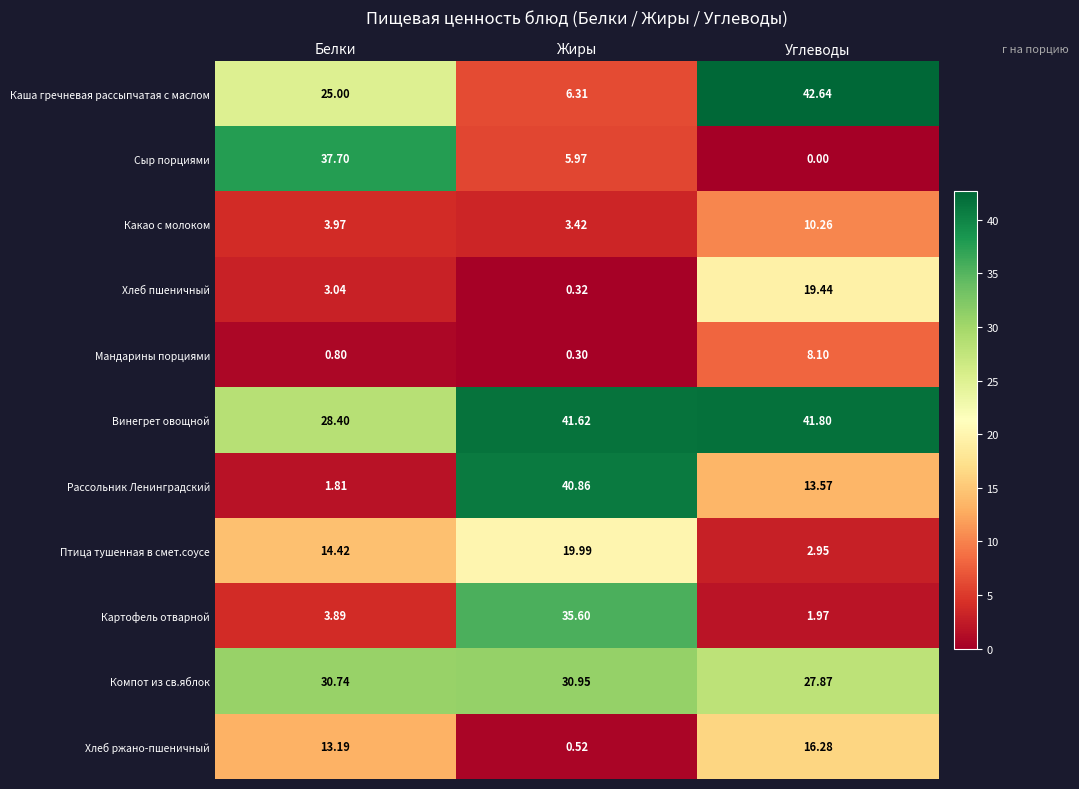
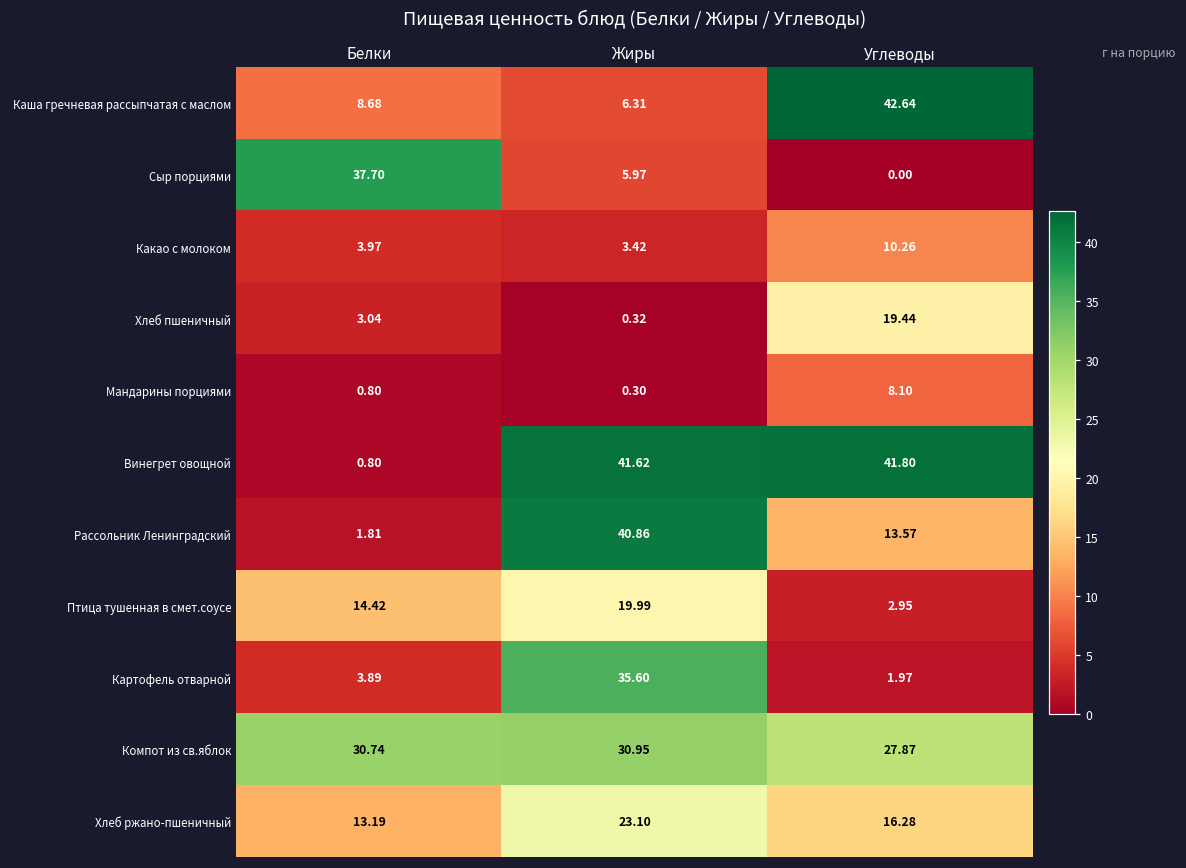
  {
    "Каша гречневая рассыпчатая с маслом": {
-     "Белки": 25.00,
+     "Белки": 8.68,
      "Жиры": 6.31,
      "Углеводы": 42.64
    },
    "Сыр порциями": {
      "Белки": 37.70,
      "Жиры": 5.97,
      "Углеводы": 0.00
    },
    "Какао с молоком": {
      "Белки": 3.97,
      "Жиры": 3.42,
      "Углеводы": 10.26
    },
    "Хлеб пшеничный": {
      "Белки": 3.04,
      "Жиры": 0.32,
      "Углеводы": 19.44
    },
    "Мандарины порциями": {
      "Белки": 0.80,
      "Жиры": 0.30,
      "Углеводы": 8.10
    },
    "Винегрет овощной": {
-     "Белки": 28.40,
+     "Белки": 0.80,
      "Жиры": 41.62,
      "Углеводы": 41.80
    },
    "Рассольник Ленинградский": {
      "Белки": 1.81,
      "Жиры": 40.86,
      "Углеводы": 13.57
    },
    "Птица тушенная в смет.соусе": {
      "Белки": 14.42,
      "Жиры": 19.99,
      "Углеводы": 2.95
    },
    "Картофель отварной": {
      "Белки": 3.89,
      "Жиры": 35.60,
      "Углеводы": 1.97
    },
    "Компот из св.яблок": {
      "Белки": 30.74,
      "Жиры": 30.95,
      "Углеводы": 27.87
    },
    "Хлеб ржано-пшеничный": {
      "Белки": 13.19,
-     "Жиры": 0.52,
+     "Жиры": 23.10,
      "Углеводы": 16.28
    }
  }
